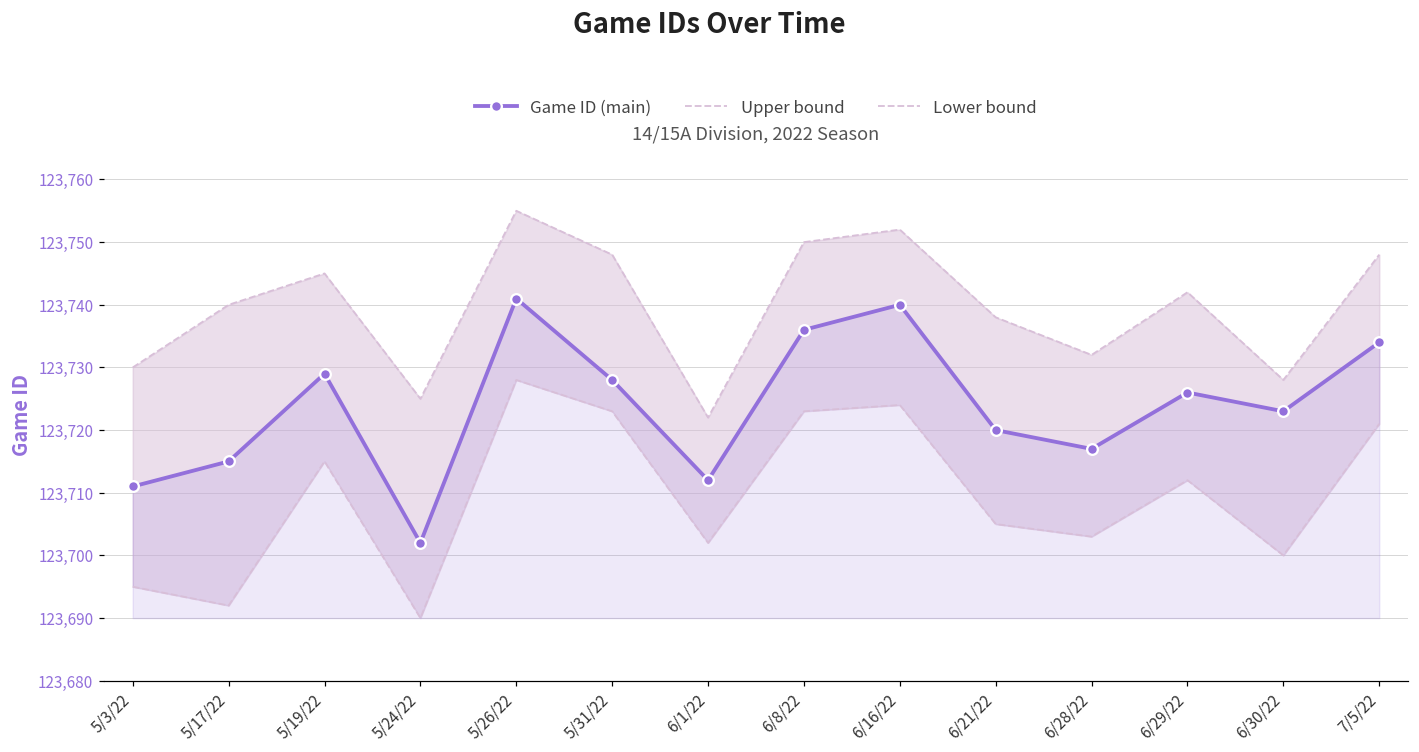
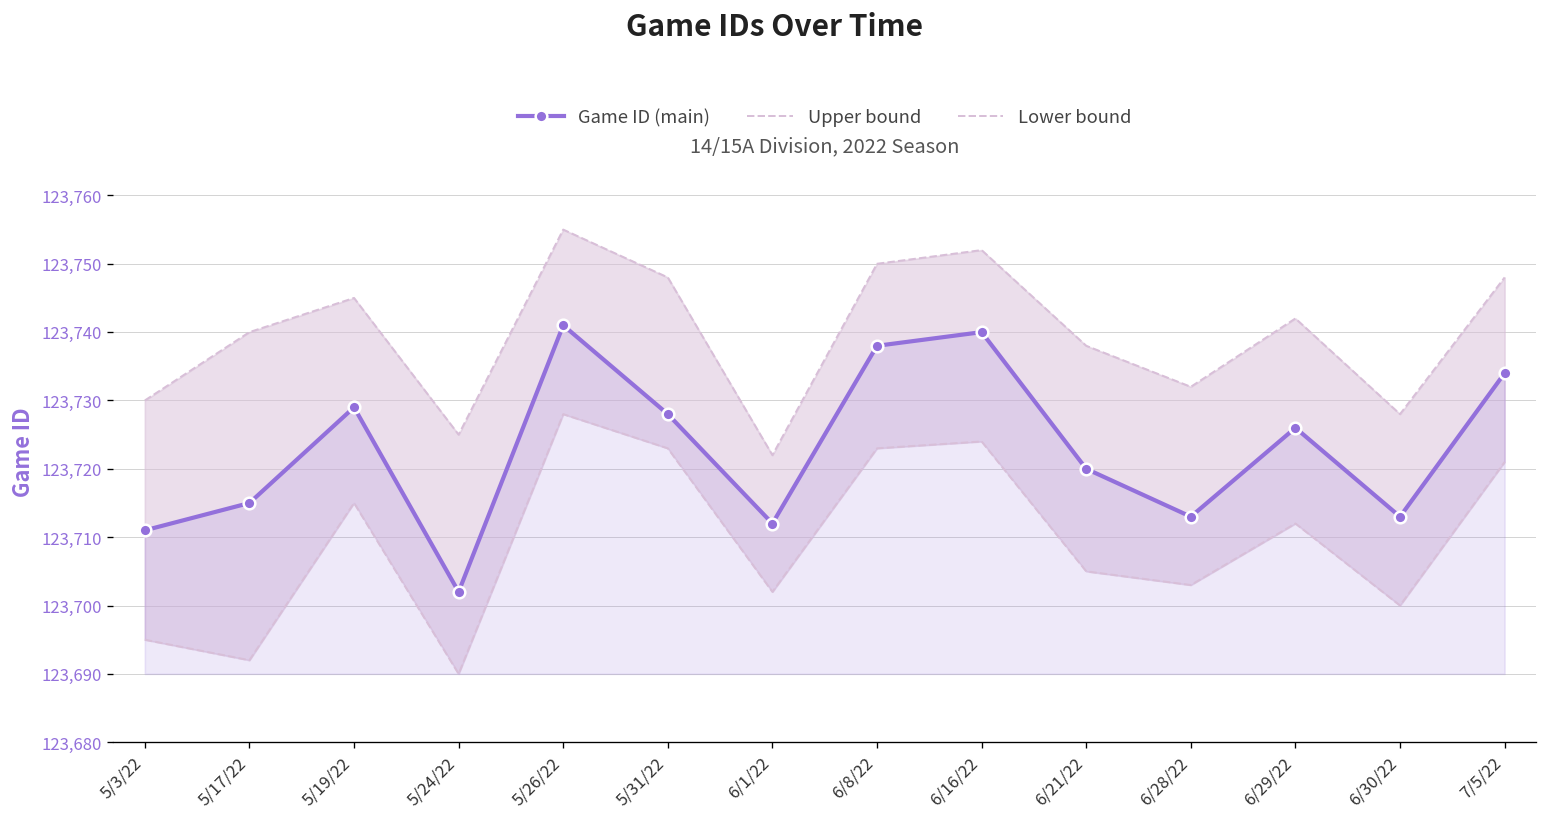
  {
    "Game ID (main)": {
      "5/3/22": "123,711",
      "5/17/22": "123,715",
      "5/19/22": "123,729",
      "5/24/22": "123,702",
      "5/26/22": "123,741",
      "5/31/22": "123,728",
      "6/1/22": "123,712",
-     "6/8/22": "123,736",
+     "6/8/22": "123,738",
      "6/16/22": "123,740",
      "6/21/22": "123,720",
-     "6/28/22": "123,717",
+     "6/28/22": "123,713",
      "6/29/22": "123,726",
-     "6/30/22": "123,723",
+     "6/30/22": "123,713",
      "7/5/22": "123,734"
    }
  }
